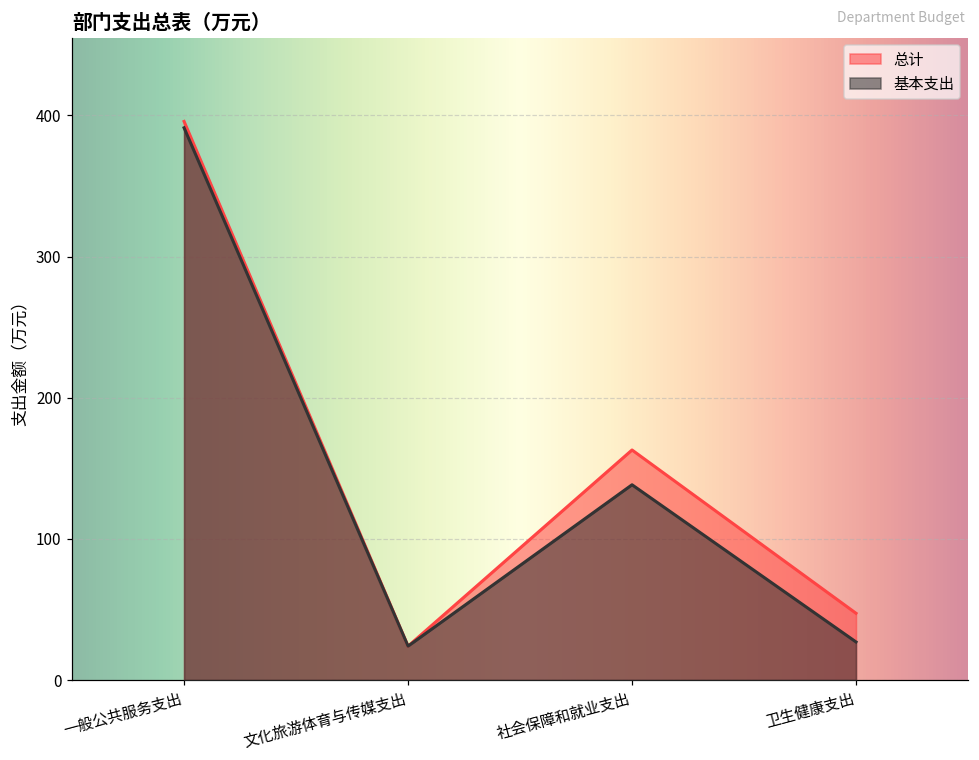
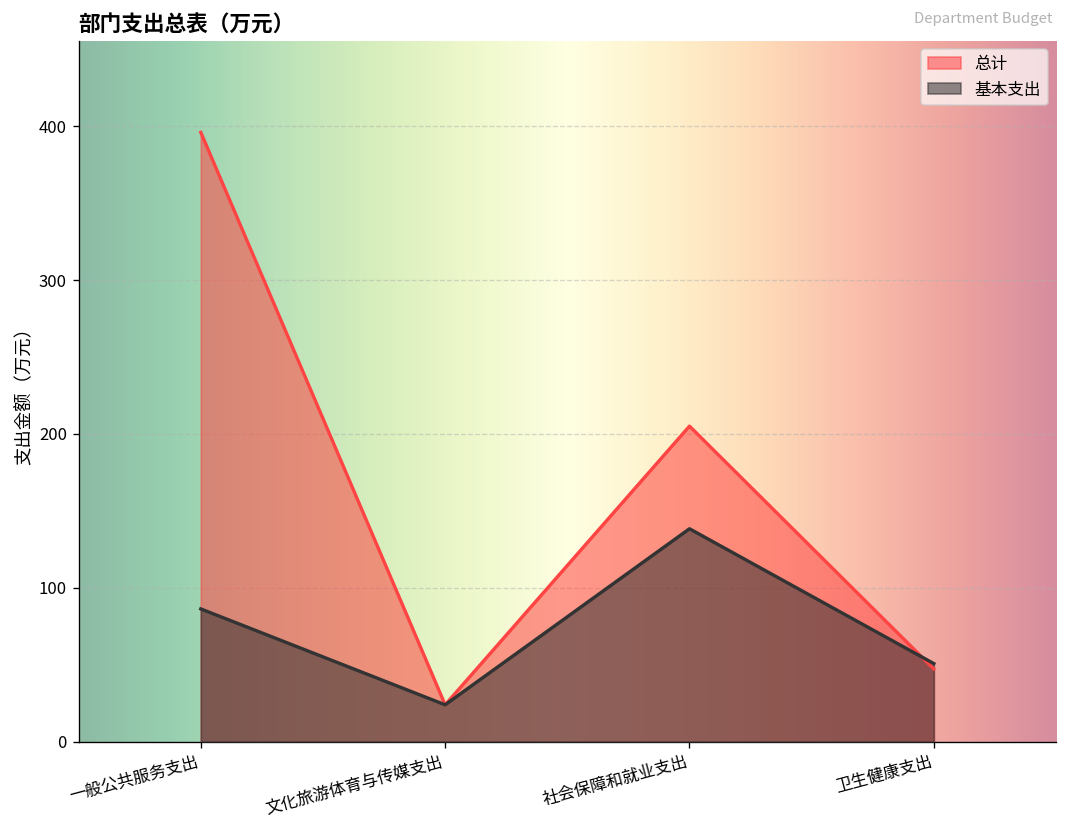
  {
    "总计": {
      "一般公共服务支出": 396,
-     "社会保障和就业支出": 163,
+     "社会保障和就业支出": 205,
      "卫生健康支出": 47
    },
    "基本支出": {
-     "一般公共服务支出": 391,
+     "一般公共服务支出": 86,
      "社会保障和就业支出": 138,
-     "卫生健康支出": 27
+     "卫生健康支出": 51
    }
  }
